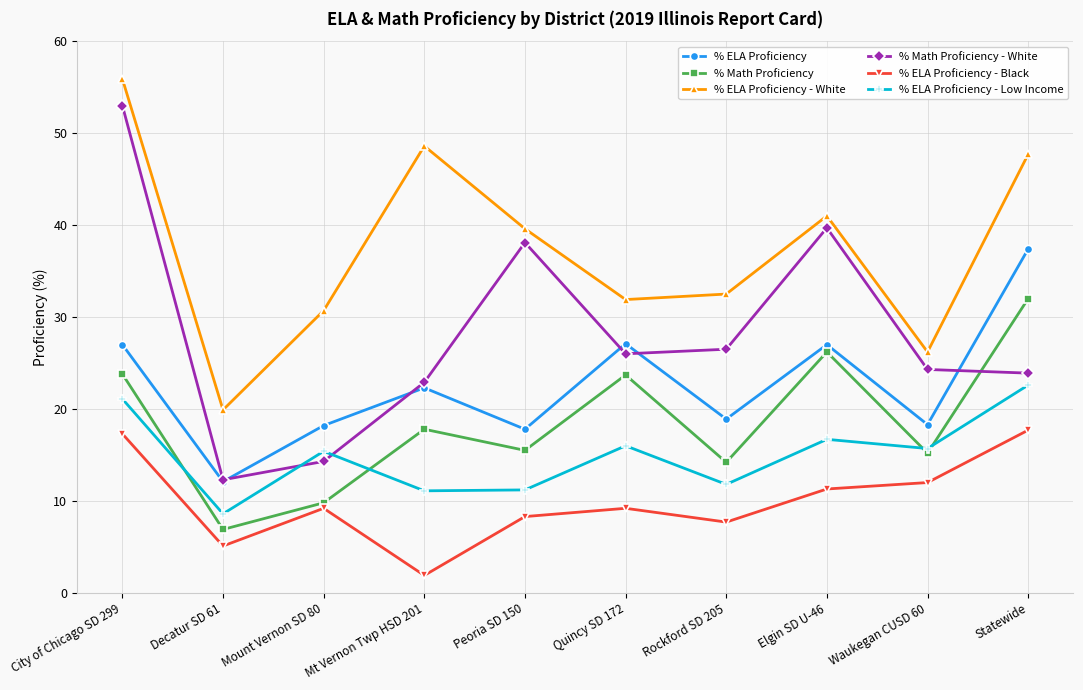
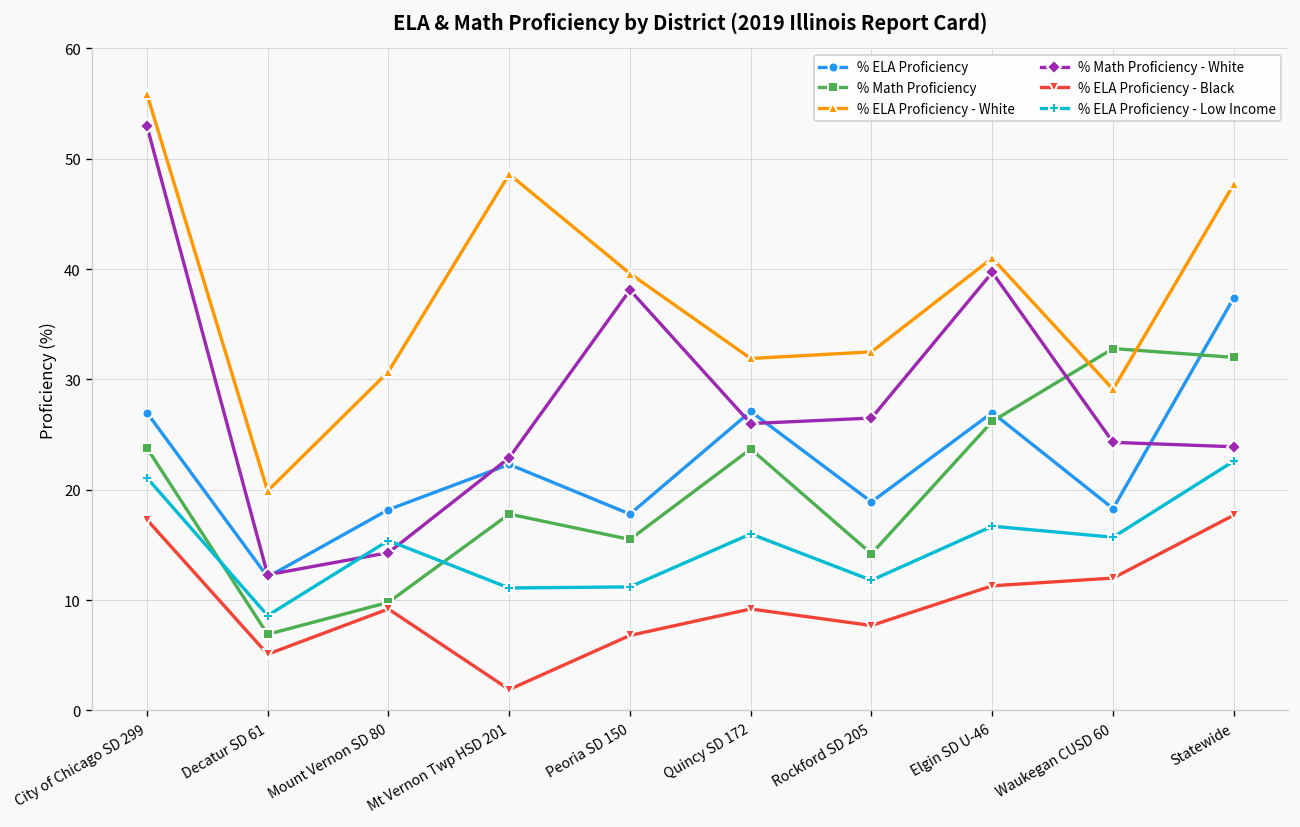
  {
    "% Math Proficiency": {
      "City of Chicago SD 299": 24,
      "Decatur SD 61": 7,
      "Mount Vernon SD 80": 10,
      "Mt Vernon Twp HSD 201": 18,
      "Peoria SD 150": 16,
      "Quincy SD 172": 24,
      "Rockford SD 205": 14,
      "Elgin SD U-46": 26,
-     "Waukegan CUSD 60": 15,
+     "Waukegan CUSD 60": 33,
      "Statewide": 32
    },
    "% ELA Proficiency - White": {
      "City of Chicago SD 299": 56,
      "Decatur SD 61": 20,
      "Mount Vernon SD 80": 31,
      "Mt Vernon Twp HSD 201": 49,
      "Peoria SD 150": 40,
      "Quincy SD 172": 32,
      "Rockford SD 205": 33,
      "Elgin SD U-46": 41,
-     "Waukegan CUSD 60": 26,
+     "Waukegan CUSD 60": 29,
      "Statewide": 48
    },
    "% Math Proficiency - White": {
      "City of Chicago SD 299": 53,
      "Mount Vernon SD 80": 14,
      "Mt Vernon Twp HSD 201": 23,
      "Peoria SD 150": 38,
      "Quincy SD 172": 26,
      "Rockford SD 205": 27,
      "Elgin SD U-46": 40,
      "Waukegan CUSD 60": 24,
      "Statewide": 24
    },
    "% ELA Proficiency - Black": {
      "City of Chicago SD 299": 17,
      "Decatur SD 61": 5,
      "Mount Vernon SD 80": 9,
      "Mt Vernon Twp HSD 201": 2,
-     "Peoria SD 150": 8,
+     "Peoria SD 150": 7,
      "Quincy SD 172": 9,
      "Rockford SD 205": 8,
      "Elgin SD U-46": 11,
      "Waukegan CUSD 60": 12,
      "Statewide": 18
    }
  }
